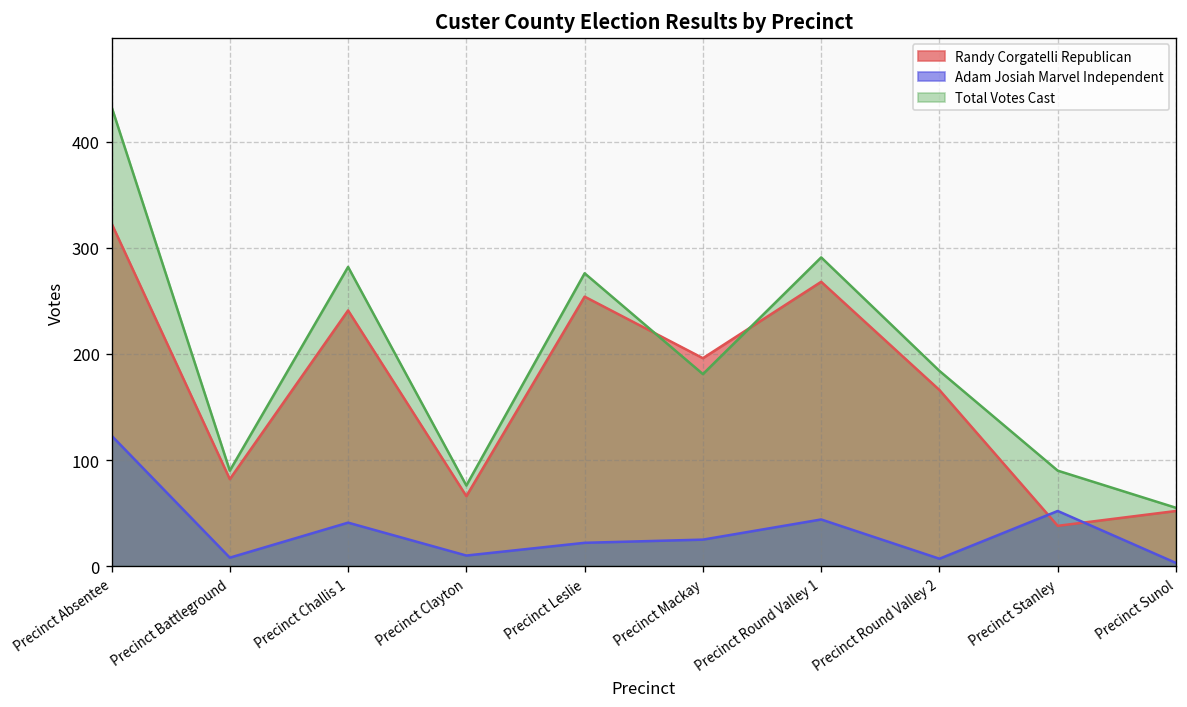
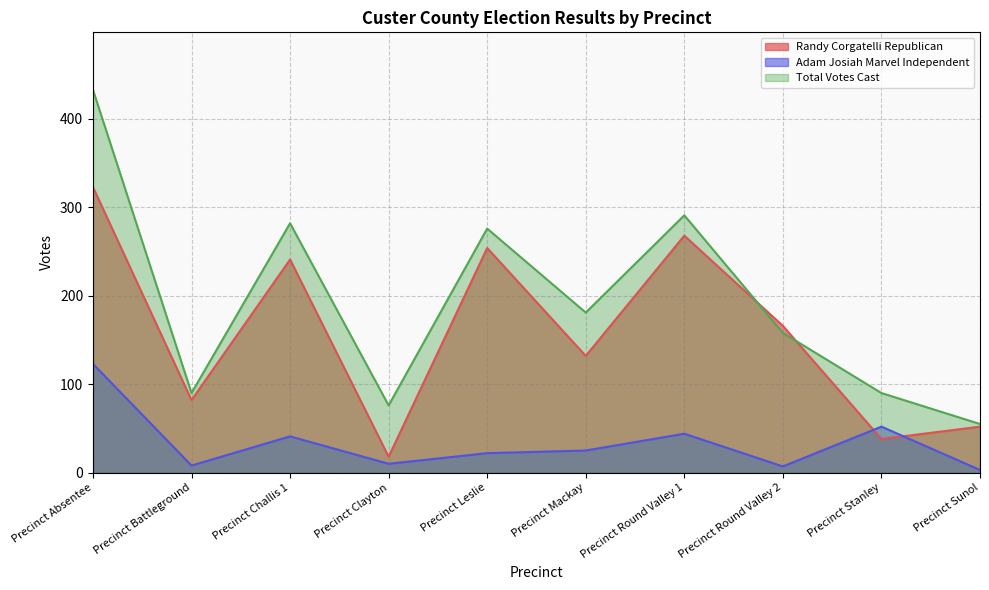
  {
    "Randy Corgatelli Republican": {
      "Precinct Absentee": 320,
      "Precinct Battleground": 80,
      "Precinct Challis 1": 240,
-     "Precinct Clayton": 70,
+     "Precinct Clayton": 20,
      "Precinct Leslie": 250,
-     "Precinct Mackay": 200,
+     "Precinct Mackay": 130,
      "Precinct Round Valley 1": 270,
      "Precinct Round Valley 2": 170,
      "Precinct Stanley": 40,
      "Precinct Sunol": 50
    },
    "Adam Josiah Marvel Independent": {
      "Precinct Absentee": 120,
      "Precinct Battleground": 10,
      "Precinct Challis 1": 40,
      "Precinct Clayton": 10,
      "Precinct Leslie": 20,
      "Precinct Mackay": 30,
      "Precinct Round Valley 1": 40,
      "Precinct Round Valley 2": 10,
      "Precinct Stanley": 50,
      "Precinct Sunol": 0
    },
    "Total Votes Cast": {
      "Precinct Absentee": 430,
      "Precinct Battleground": 90,
      "Precinct Challis 1": 280,
      "Precinct Clayton": 80,
      "Precinct Leslie": 280,
      "Precinct Mackay": 180,
      "Precinct Round Valley 1": 290,
-     "Precinct Round Valley 2": 180,
+     "Precinct Round Valley 2": 160,
      "Precinct Stanley": 90,
      "Precinct Sunol": 60
    }
  }
